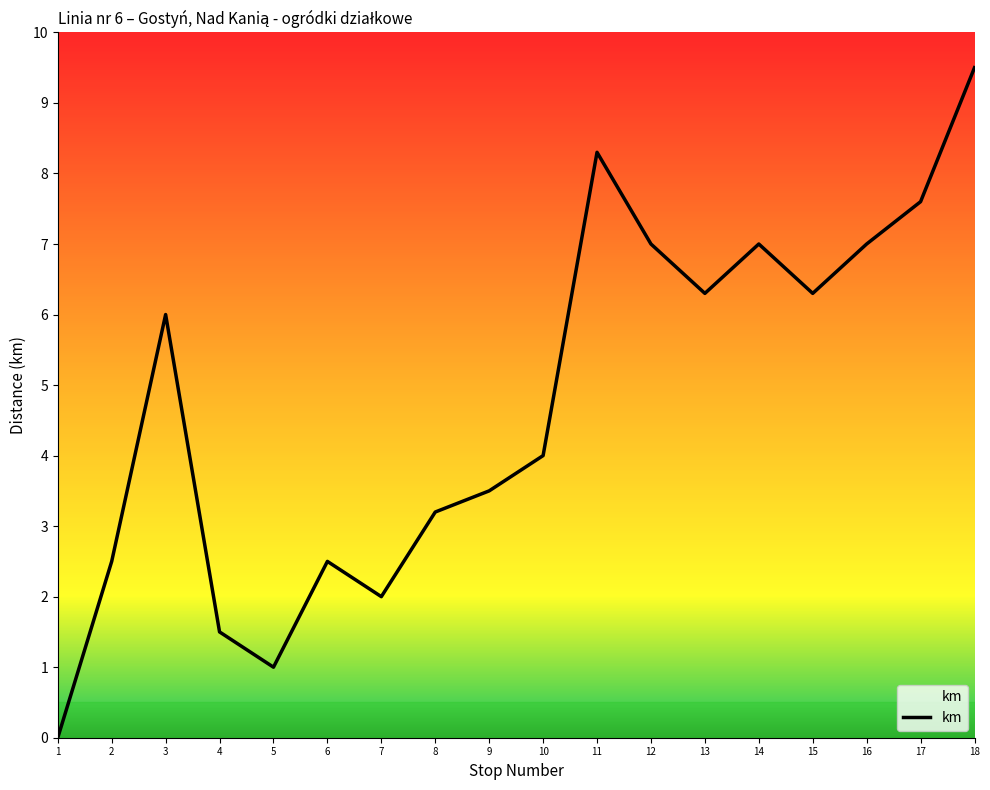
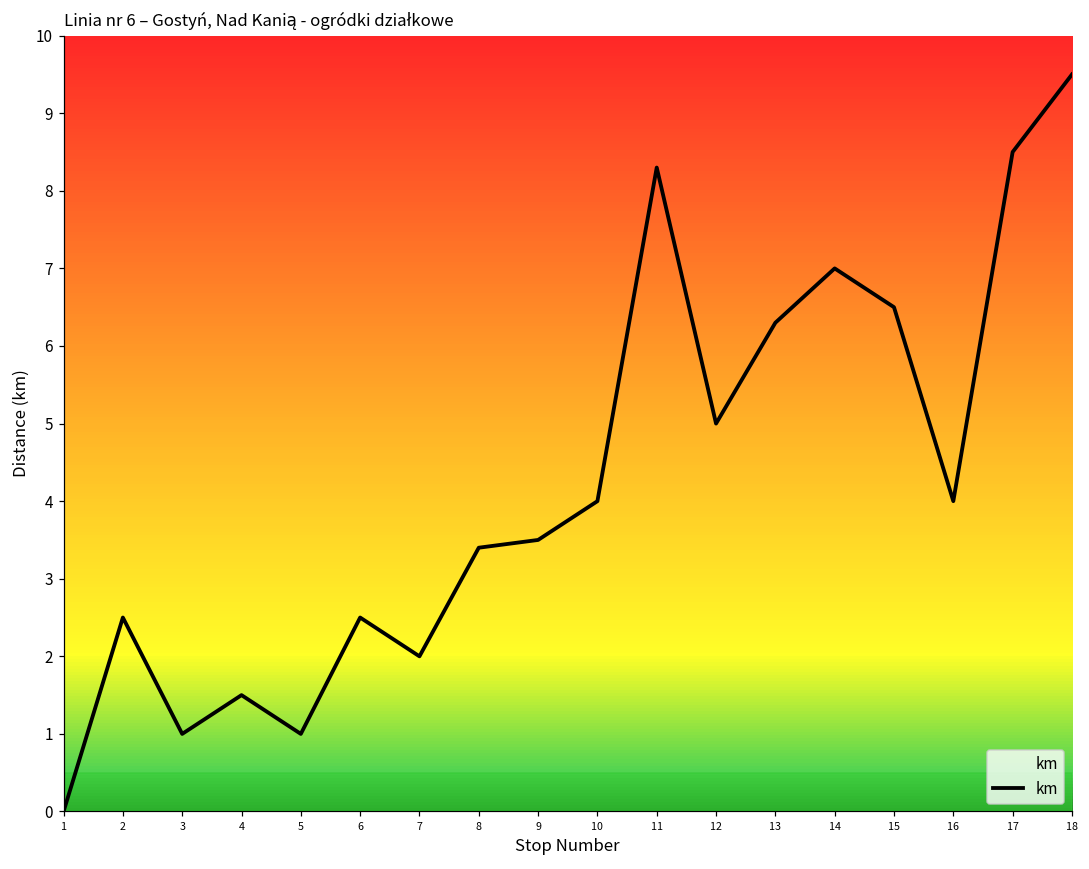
  {
    "2": 2.5,
-   "3": 6,
+   "3": 1,
    "4": 1.5,
    "5": 1.0,
    "6": 2.5,
    "7": 2.0,
-   "8": 3.2,
+   "8": 3.4,
    "9": 3.5,
    "10": 4.0,
    "11": 8.3,
-   "12": 7,
+   "12": 5,
    "13": 6.3,
    "14": 7.0,
-   "15": 6.3,
-   "16": 7,
-   "17": 7.6,
+   "15": 6.5,
+   "16": 4,
+   "17": 8.5,
    "18": 9.5
  }
